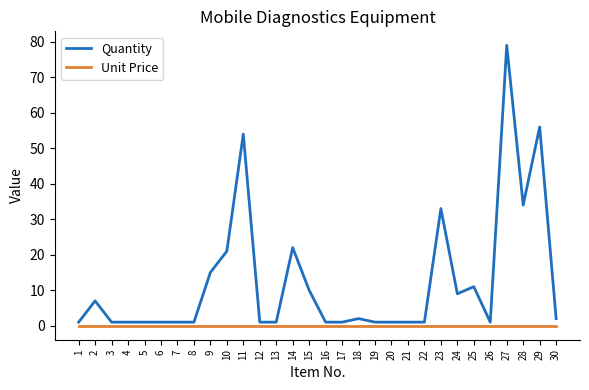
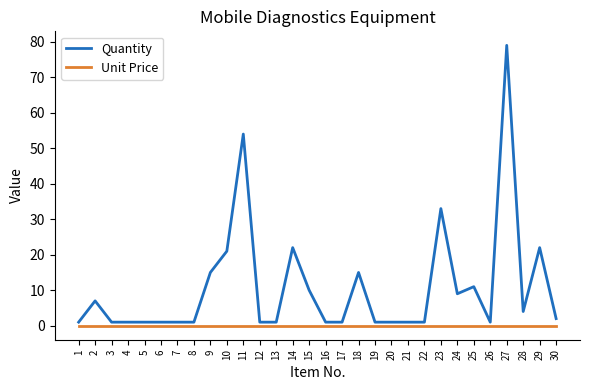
  {
    "Quantity": {
      "1": 1,
      "2": 7,
      "3": 1,
      "4": 1,
      "5": 1,
      "6": 1,
      "7": 1,
      "8": 1,
      "9": 15,
      "10": 21,
      "11": 54,
      "12": 1,
      "13": 1,
      "14": 22,
      "15": 10,
      "16": 1,
      "17": 1,
-     "18": 2,
+     "18": 15,
      "19": 1,
      "20": 1,
      "21": 1,
      "22": 1,
      "23": 33,
      "24": 9,
      "25": 11,
      "26": 1,
      "27": 79,
-     "28": 34,
-     "29": 56,
+     "28": 4,
+     "29": 22,
      "30": 2
    },
    "Unit Price": {
      "1": 0,
      "2": 0,
      "3": 0,
      "4": 0,
      "5": 0,
      "6": 0,
      "7": 0,
      "8": 0,
      "9": 0,
      "10": 0,
      "11": 0,
      "12": 0,
      "13": 0,
      "14": 0,
      "15": 0,
      "16": 0,
      "17": 0,
      "18": 0,
      "19": 0,
      "20": 0,
      "21": 0,
      "22": 0,
      "23": 0,
      "24": 0,
      "25": 0,
      "26": 0,
      "27": 0,
      "28": 0,
      "29": 0,
      "30": 0
    }
  }
